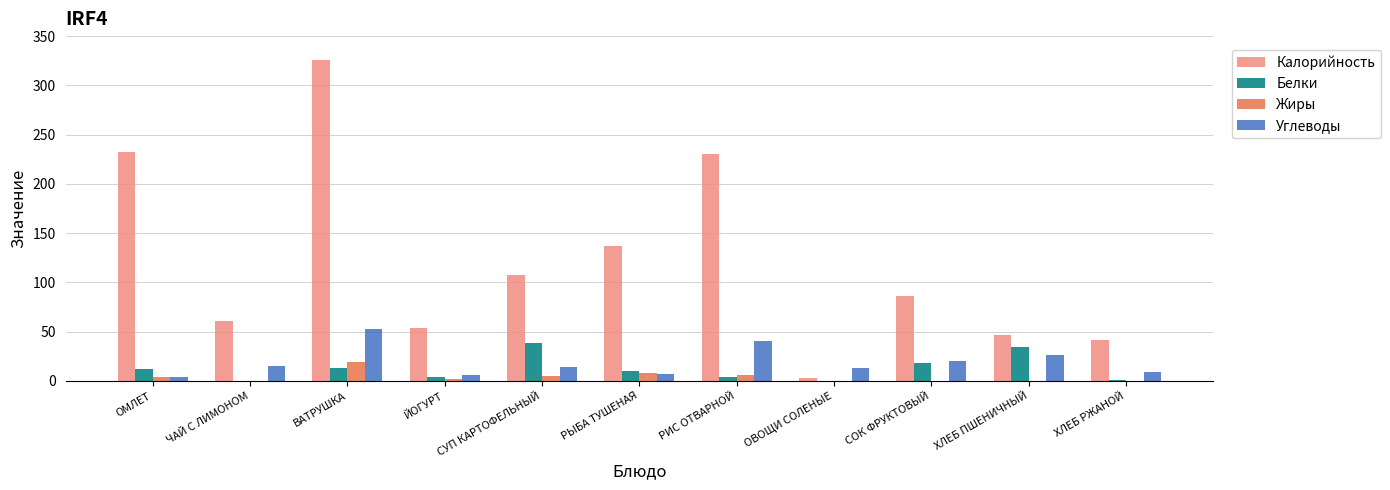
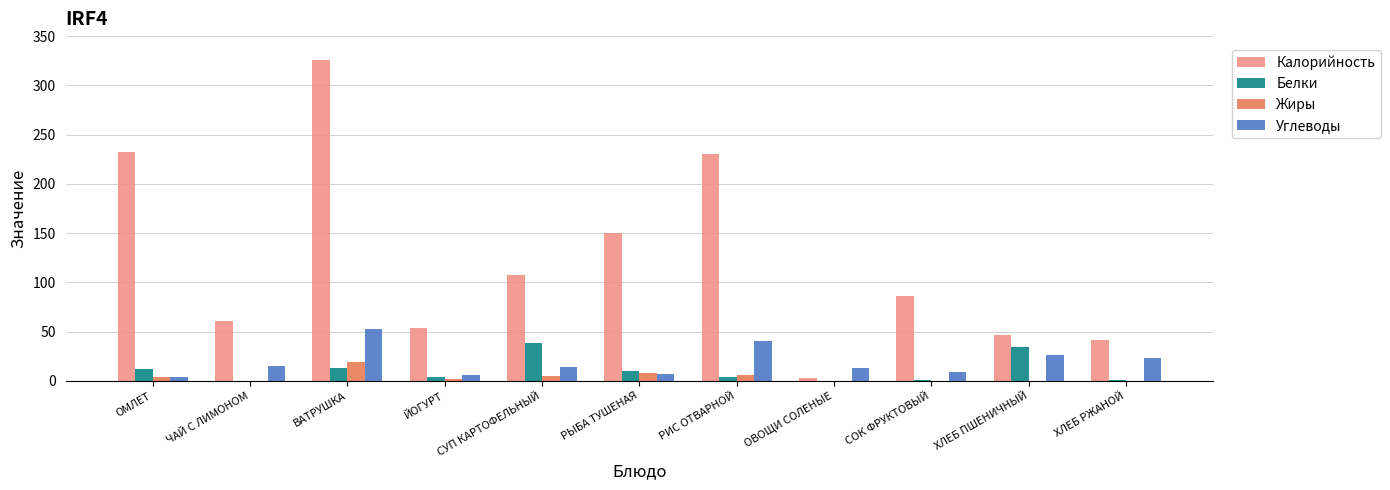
  {
    "Калорийность": {
      "ОМЛЕТ": 230,
      "ЧАЙ С ЛИМОНОМ": 60,
      "ВАТРУШКА": 330,
      "ЙОГУРТ": 50,
      "СУП КАРТОФЕЛЬНЫЙ": 110,
-     "РЫБА ТУШЕНАЯ": 140,
+     "РЫБА ТУШЕНАЯ": 150,
      "РИС ОТВАРНОЙ": 230,
      "ОВОЩИ СОЛЕНЫЕ": 0,
      "СОК ФРУКТОВЫЙ": 90,
      "ХЛЕБ ПШЕНИЧНЫЙ": 50,
      "ХЛЕБ РЖАНОЙ": 40
    },
    "Белки": {
      "ОМЛЕТ": 10,
      "ВАТРУШКА": 10,
      "ЙОГУРТ": 0,
      "СУП КАРТОФЕЛЬНЫЙ": 40,
      "РЫБА ТУШЕНАЯ": 10,
      "РИС ОТВАРНОЙ": 0,
-     "СОК ФРУКТОВЫЙ": 20,
+     "СОК ФРУКТОВЫЙ": 0,
      "ХЛЕБ ПШЕНИЧНЫЙ": 30
    },
    "Жиры": {
      "ОМЛЕТ": 0,
      "ВАТРУШКА": 20,
      "СУП КАРТОФЕЛЬНЫЙ": 0,
      "РЫБА ТУШЕНАЯ": 10,
      "РИС ОТВАРНОЙ": 10
    },
    "Углеводы": {
      "ОМЛЕТ": 0,
      "ЧАЙ С ЛИМОНОМ": 20,
      "ВАТРУШКА": 50,
      "ЙОГУРТ": 10,
      "СУП КАРТОФЕЛЬНЫЙ": 10,
      "РЫБА ТУШЕНАЯ": 10,
      "РИС ОТВАРНОЙ": 40,
      "ОВОЩИ СОЛЕНЫЕ": 10,
-     "СОК ФРУКТОВЫЙ": 20,
+     "СОК ФРУКТОВЫЙ": 10,
      "ХЛЕБ ПШЕНИЧНЫЙ": 30,
-     "ХЛЕБ РЖАНОЙ": 10
+     "ХЛЕБ РЖАНОЙ": 20
    }
  }
